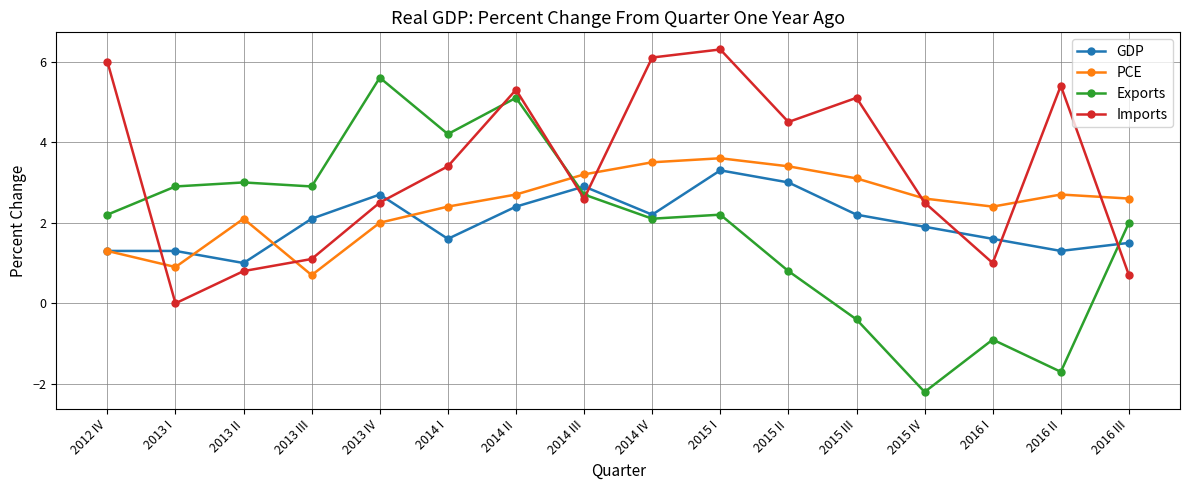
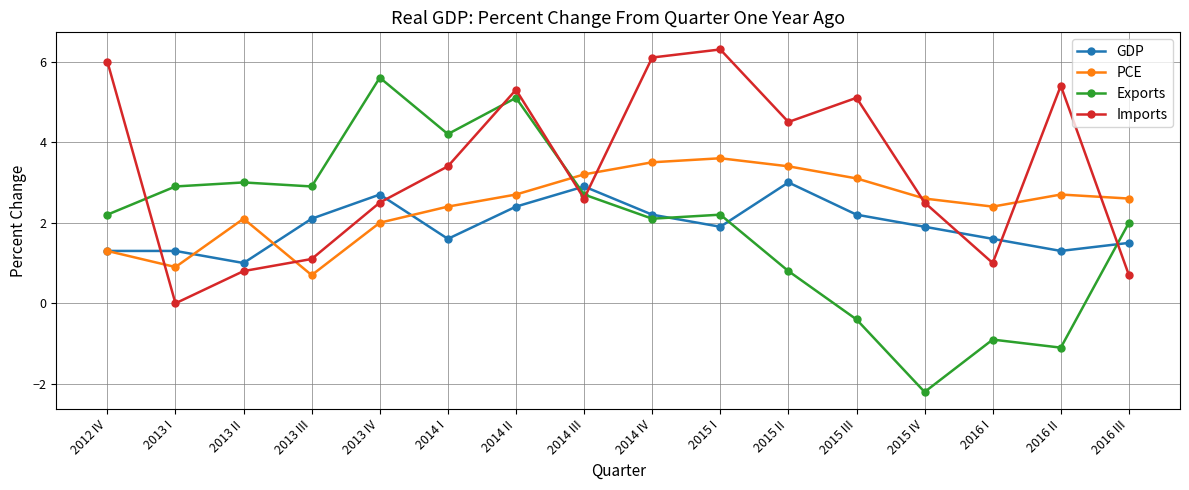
  {
    "GDP": {
      "2013 I": 1.3,
      "2013 II": 1.0,
      "2013 III": 2.1,
      "2013 IV": 2.7,
      "2014 I": 1.6,
      "2014 II": 2.4,
      "2014 III": 2.9,
      "2014 IV": 2.2,
-     "2015 I": 3.3,
+     "2015 I": 1.9,
      "2015 II": 3.0,
      "2015 III": 2.2,
      "2015 IV": 1.9,
      "2016 I": 1.6,
      "2016 II": 1.3,
      "2016 III": 1.5
    },
    "PCE": {
      "2013 I": 0.9,
      "2013 II": 2.1,
      "2013 III": 0.7,
      "2013 IV": 2.0,
      "2014 I": 2.4,
      "2014 II": 2.7,
      "2014 III": 3.2,
      "2014 IV": 3.5,
      "2015 I": 3.6,
      "2015 II": 3.4,
      "2015 III": 3.1,
      "2015 IV": 2.6,
      "2016 I": 2.4,
      "2016 II": 2.7,
      "2016 III": 2.6
    },
    "Exports": {
      "2012 IV": 2.2,
      "2013 I": 2.9,
      "2013 II": 3.0,
      "2013 III": 2.9,
      "2013 IV": 5.6,
      "2014 I": 4.2,
      "2014 II": 5.1,
      "2014 III": 2.7,
      "2014 IV": 2.1,
      "2015 I": 2.2,
      "2015 II": 0.8,
      "2015 III": -0.4,
      "2015 IV": -2.2,
      "2016 I": -0.9,
-     "2016 II": -1.7,
+     "2016 II": -1.1,
      "2016 III": 2.0
    },
    "Imports": {
      "2012 IV": 6.0,
      "2013 I": 0.0,
      "2013 II": 0.8,
      "2013 III": 1.1,
      "2013 IV": 2.5,
      "2014 I": 3.4,
      "2014 II": 5.3,
      "2014 III": 2.6,
      "2014 IV": 6.1,
      "2015 I": 6.3,
      "2015 II": 4.5,
      "2015 III": 5.1,
      "2015 IV": 2.5,
      "2016 I": 1.0,
      "2016 II": 5.4,
      "2016 III": 0.7
    }
  }
